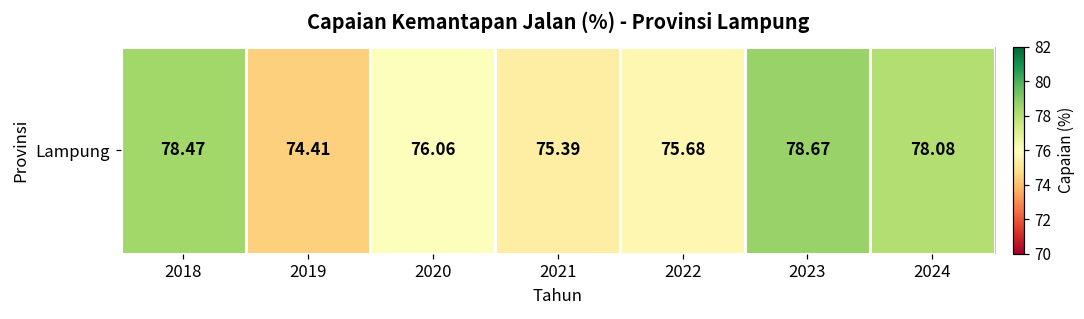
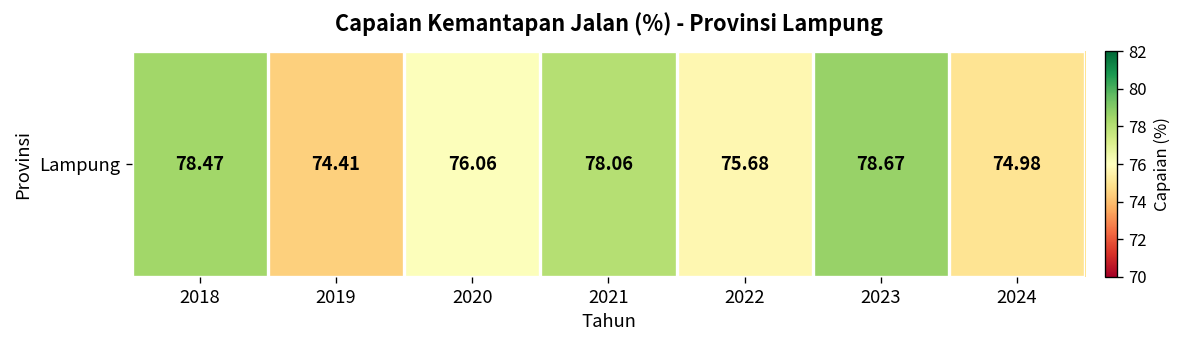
  {
    "Lampung": {
      "2018": 78.47,
      "2019": 74.41,
      "2020": 76.06,
-     "2021": 75.39,
+     "2021": 78.06,
      "2022": 75.68,
      "2023": 78.67,
-     "2024": 78.08
+     "2024": 74.98
    }
  }
